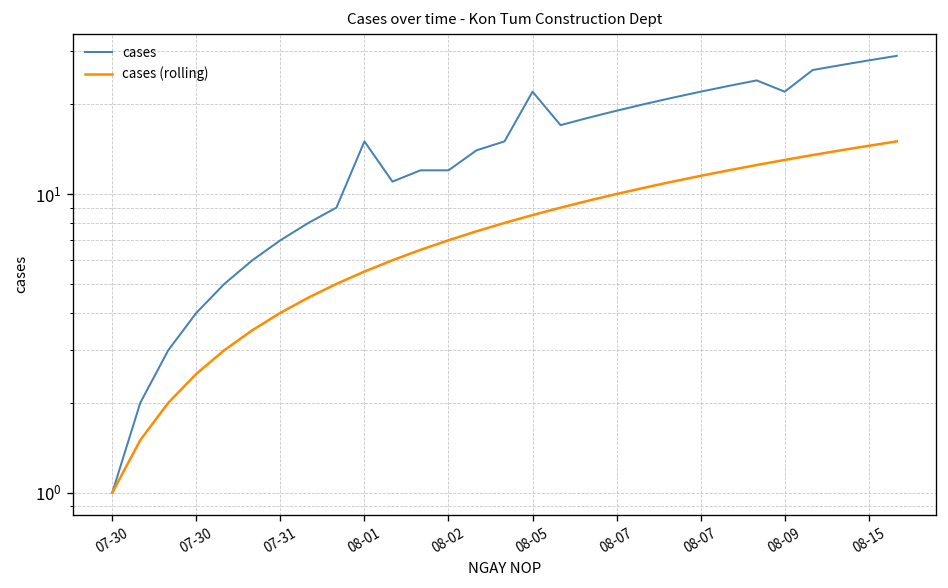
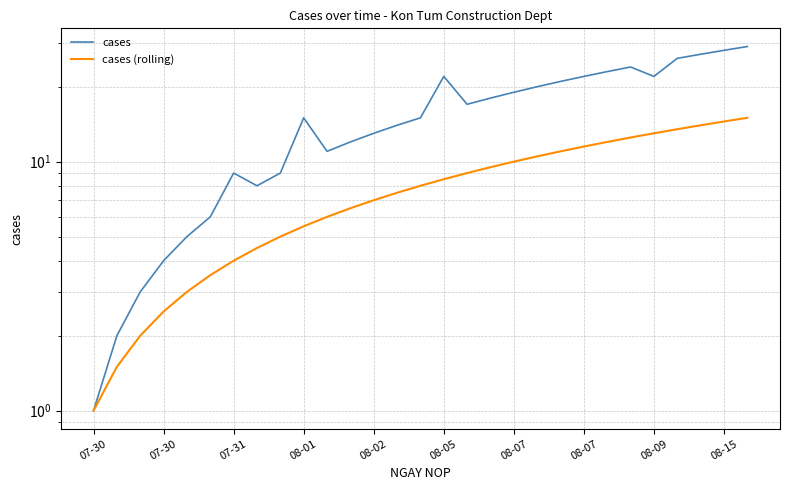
  {
    "cases": {
-     "07-31": 7,
+     "07-31": 9,
      "08-01": 15,
-     "08-02": 12,
+     "08-02": 13,
      "08-05": 22,
      "08-09": 22,
      "08-15": 28
    },
    "cases (rolling)": {
      "07-31": 4,
      "08-01": 5.5,
      "08-02": 7,
      "08-05": 8.5,
      "08-09": 13,
      "08-15": 15
    }
  }
